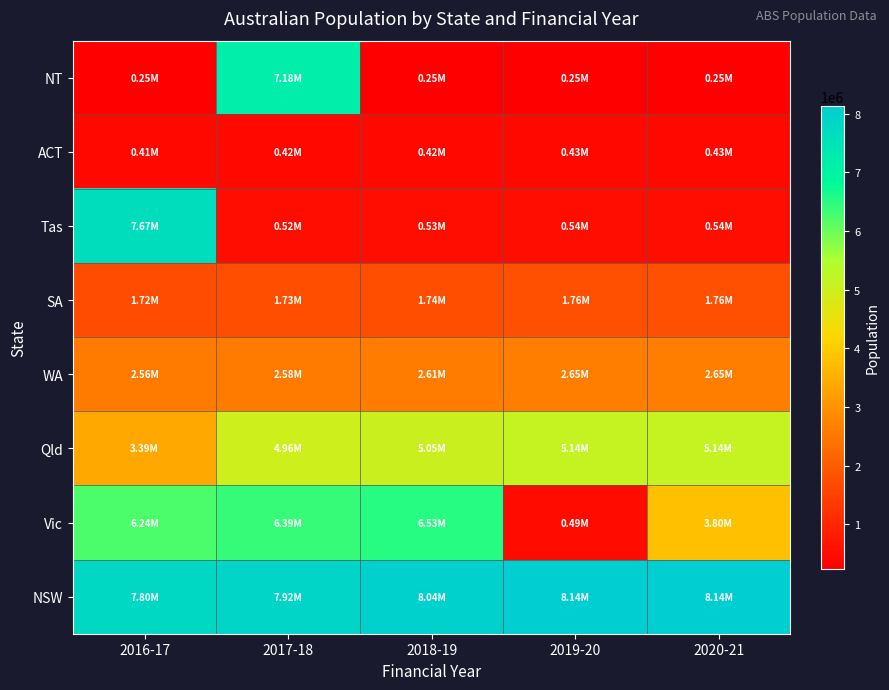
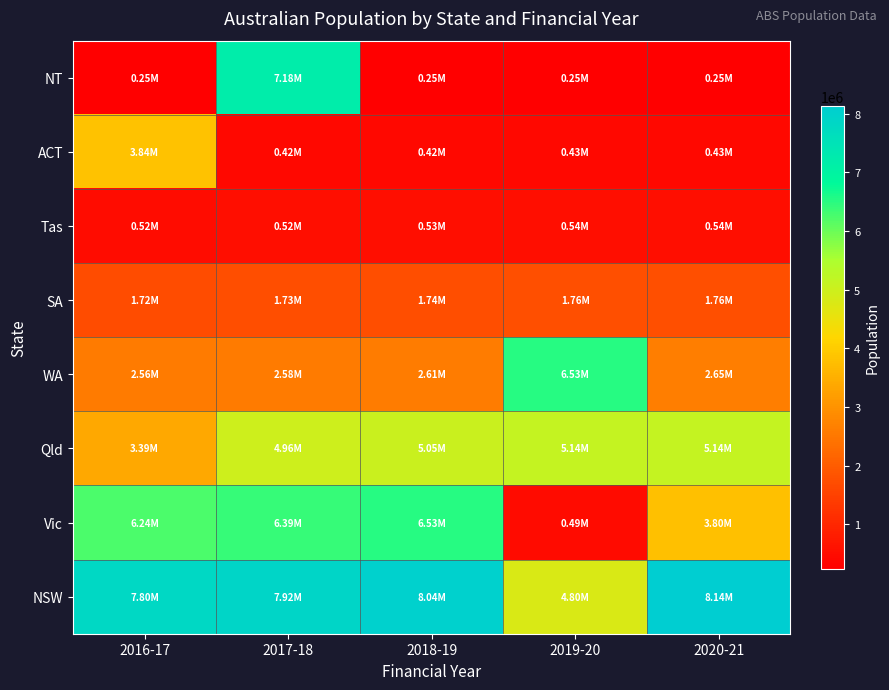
  {
    "NT": {
      "2016-17": "0.25M",
      "2017-18": "7.18M",
      "2018-19": "0.25M",
      "2019-20": "0.25M",
      "2020-21": "0.25M"
    },
    "ACT": {
-     "2016-17": "0.41M",
+     "2016-17": "3.84M",
      "2017-18": "0.42M",
      "2018-19": "0.42M",
      "2019-20": "0.43M",
      "2020-21": "0.43M"
    },
    "Tas": {
-     "2016-17": "7.67M",
+     "2016-17": "0.52M",
      "2017-18": "0.52M",
      "2018-19": "0.53M",
      "2019-20": "0.54M",
      "2020-21": "0.54M"
    },
    "SA": {
      "2016-17": "1.72M",
      "2017-18": "1.73M",
      "2018-19": "1.74M",
      "2019-20": "1.76M",
      "2020-21": "1.76M"
    },
    "WA": {
      "2016-17": "2.56M",
      "2017-18": "2.58M",
      "2018-19": "2.61M",
-     "2019-20": "2.65M",
+     "2019-20": "6.53M",
      "2020-21": "2.65M"
    },
    "Qld": {
      "2016-17": "3.39M",
      "2017-18": "4.96M",
      "2018-19": "5.05M",
      "2019-20": "5.14M",
      "2020-21": "5.14M"
    },
    "Vic": {
      "2016-17": "6.24M",
      "2017-18": "6.39M",
      "2018-19": "6.53M",
      "2019-20": "0.49M",
      "2020-21": "3.80M"
    },
    "NSW": {
      "2016-17": "7.80M",
      "2017-18": "7.92M",
      "2018-19": "8.04M",
-     "2019-20": "8.14M",
+     "2019-20": "4.80M",
      "2020-21": "8.14M"
    }
  }
